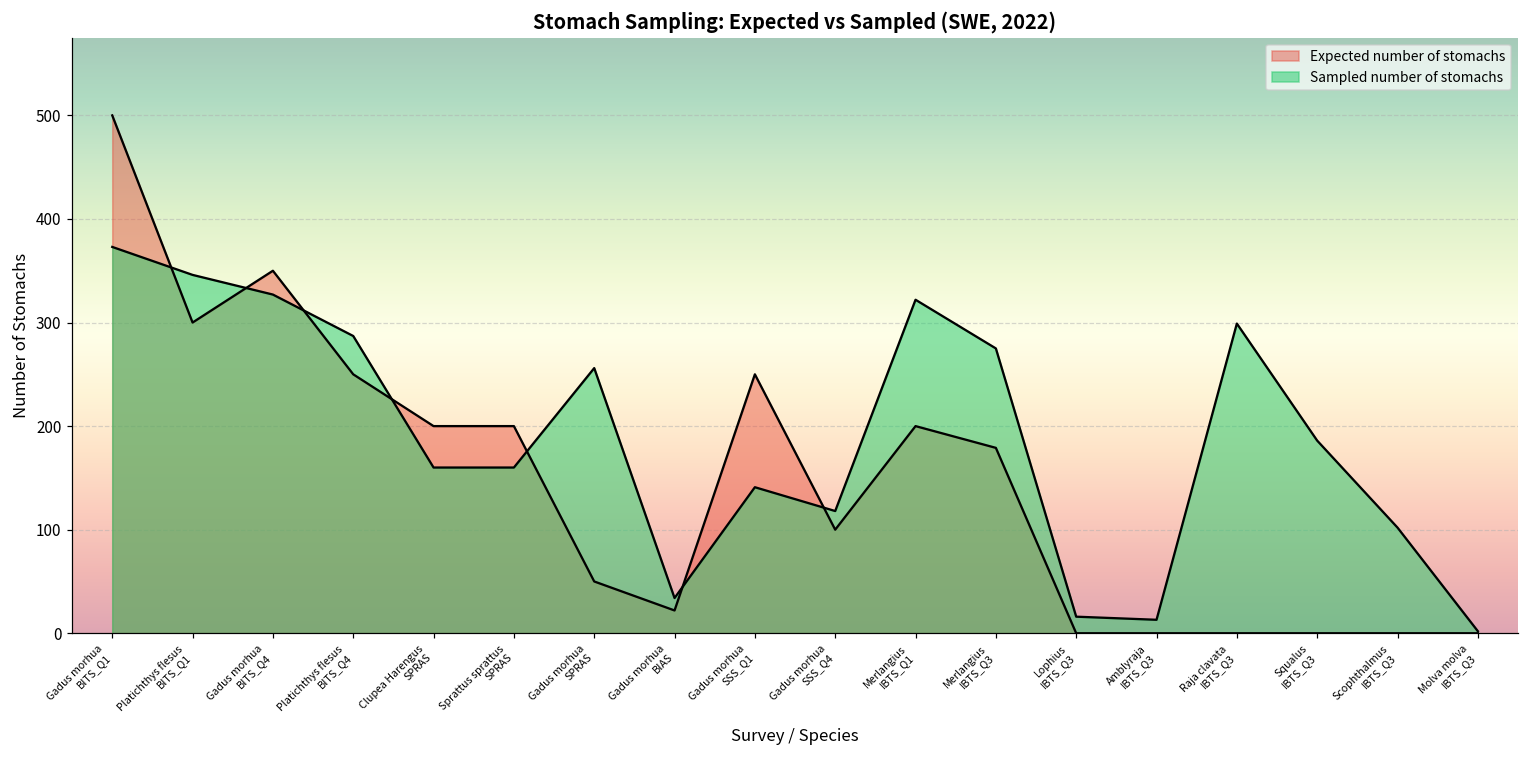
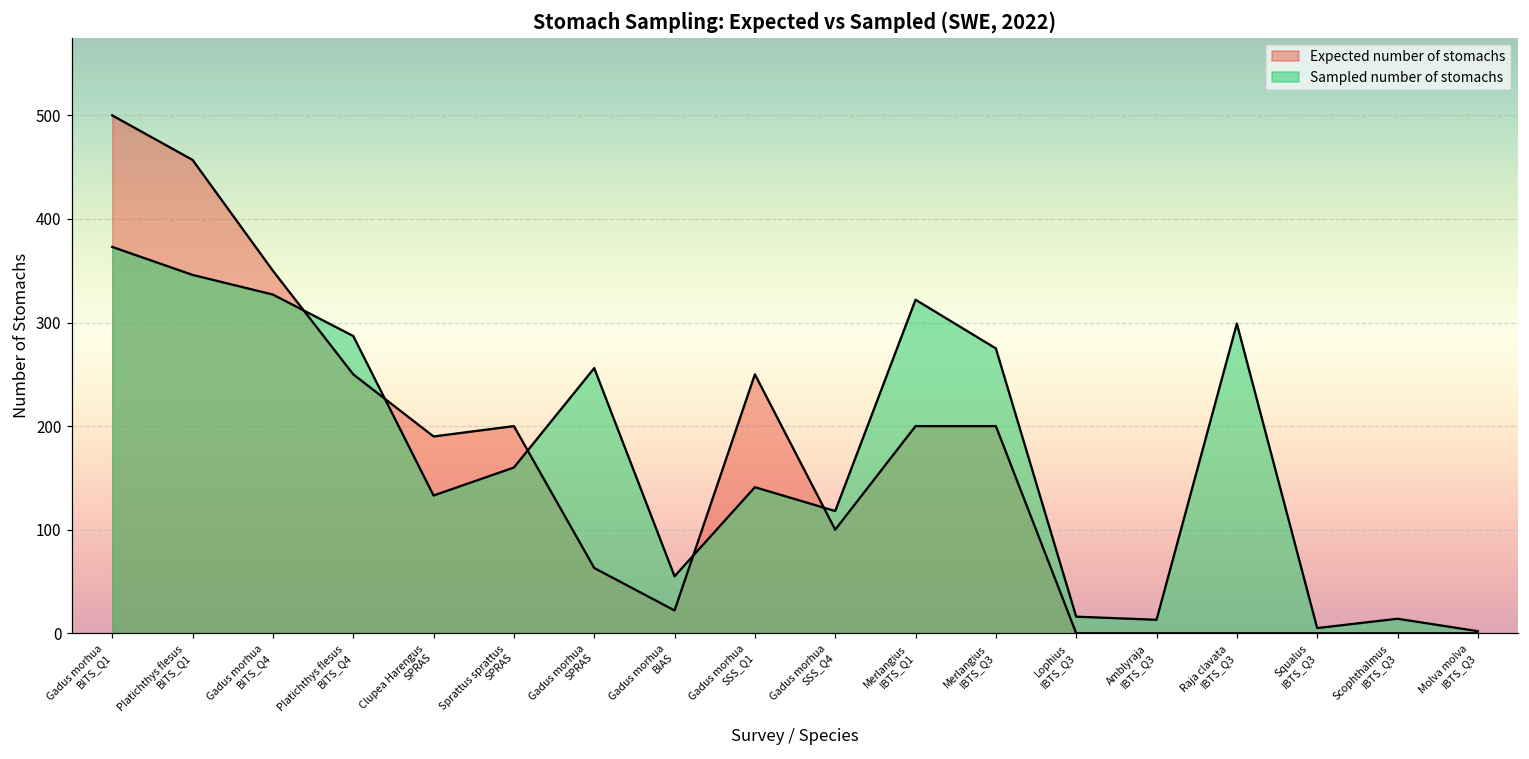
  {
    "Expected number of stomachs": {
      "Gadus morhua BITS_Q1": 500,
-     "Platichthys flesus BITS_Q1": 300,
+     "Platichthys flesus BITS_Q1": 460,
      "Gadus morhua BITS_Q4": 350,
      "Platichthys flesus BITS_Q4": 250,
-     "Clupea Harengus SPRAS": 200,
+     "Clupea Harengus SPRAS": 190,
      "Sprattus sprattus SPRAS": 200,
-     "Gadus morhua SPRAS": 50,
+     "Gadus morhua SPRAS": 60,
      "Gadus morhua BIAS": 20,
      "Gadus morhua SSS_Q1": 250,
      "Gadus morhua SSS_Q4": 100,
      "Merlangius IBTS_Q1": 200,
-     "Merlangius IBTS_Q3": 180,
+     "Merlangius IBTS_Q3": 200,
      "Lophius IBTS_Q3": 0,
      "Amblyraja IBTS_Q3": 0,
      "Raja clavata IBTS_Q3": 0,
      "Squalus IBTS_Q3": 0,
      "Scophthalmus IBTS_Q3": 0
    },
    "Sampled number of stomachs": {
      "Gadus morhua BITS_Q1": 370,
      "Platichthys flesus BITS_Q1": 350,
      "Gadus morhua BITS_Q4": 330,
      "Platichthys flesus BITS_Q4": 290,
-     "Clupea Harengus SPRAS": 160,
+     "Clupea Harengus SPRAS": 130,
      "Sprattus sprattus SPRAS": 160,
      "Gadus morhua SPRAS": 260,
-     "Gadus morhua BIAS": 30,
+     "Gadus morhua BIAS": 60,
      "Gadus morhua SSS_Q1": 140,
      "Gadus morhua SSS_Q4": 120,
      "Merlangius IBTS_Q1": 320,
      "Merlangius IBTS_Q3": 280,
      "Lophius IBTS_Q3": 20,
      "Amblyraja IBTS_Q3": 10,
      "Raja clavata IBTS_Q3": 300,
-     "Squalus IBTS_Q3": 190,
-     "Scophthalmus IBTS_Q3": 100
+     "Squalus IBTS_Q3": 10,
+     "Scophthalmus IBTS_Q3": 10
    }
  }
